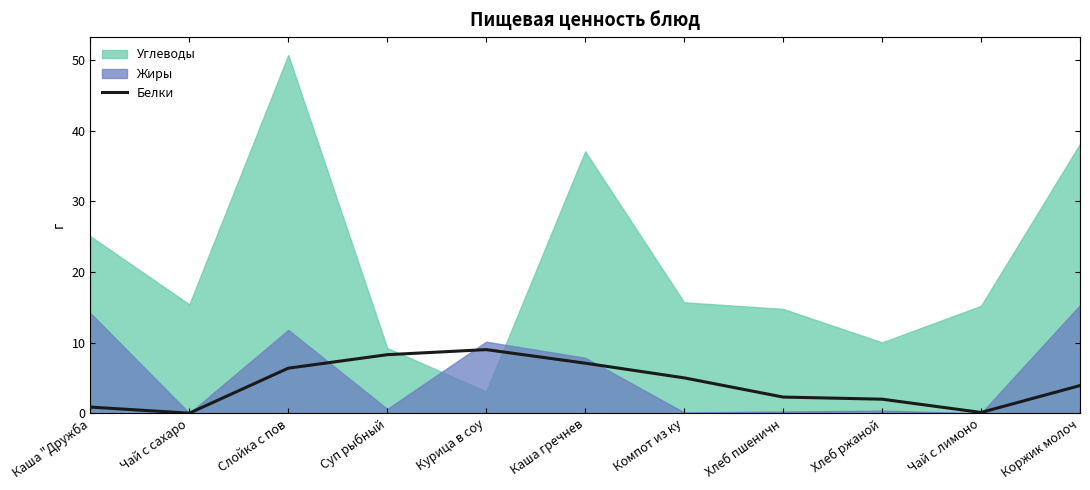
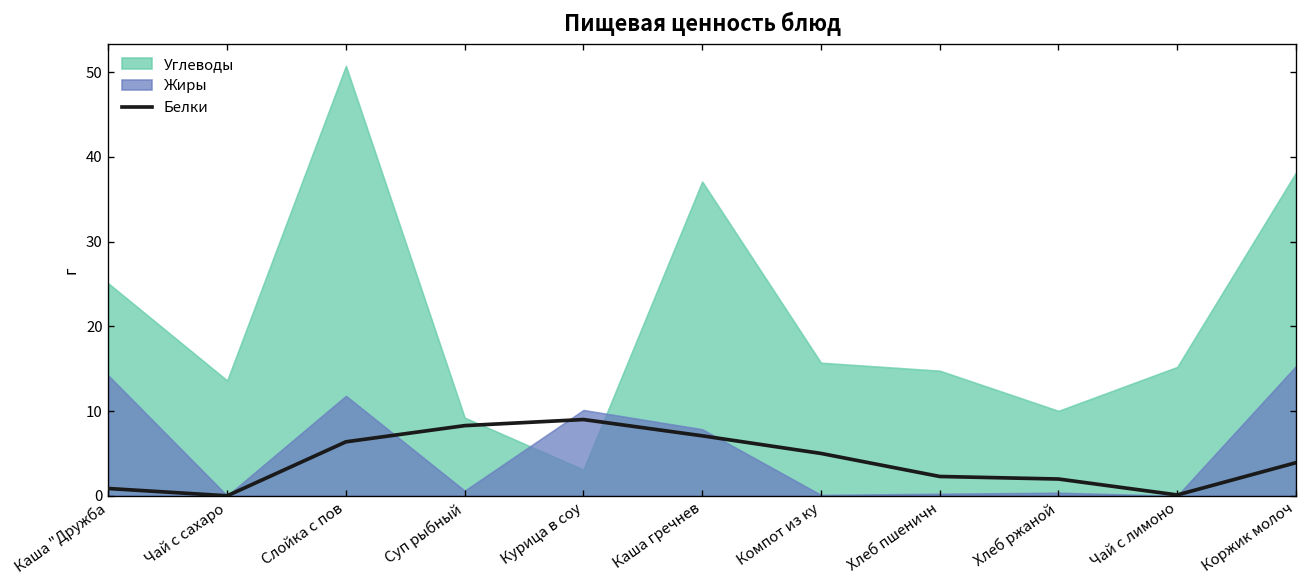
  {
    "Белки": {
      "Каша \"Дружба": 1,
      "Слойка с пов": 6,
      "Суп рыбный": 8,
      "Курица в соу": 9,
      "Каша гречнев": 7,
      "Компот из ку": 5,
      "Хлеб пшеничн": 2,
      "Хлеб ржаной": 2,
      "Коржик молоч": 4
    },
    "Углеводы": {
      "Каша \"Дружба": 25,
-     "Чай с сахаро": 15,
+     "Чай с сахаро": 14,
      "Слойка с пов": 51,
      "Суп рыбный": 9,
      "Курица в соу": 3,
      "Каша гречнев": 37,
      "Компот из ку": 16,
      "Хлеб пшеничн": 15,
      "Хлеб ржаной": 10,
      "Чай с лимоно": 15,
      "Коржик молоч": 38
    },
    "Жиры": {
      "Каша \"Дружба": 14,
      "Слойка с пов": 12,
      "Суп рыбный": 1,
      "Курица в соу": 10,
      "Каша гречнев": 8,
      "Хлеб ржаной": 0,
      "Коржик молоч": 15
    }
  }
